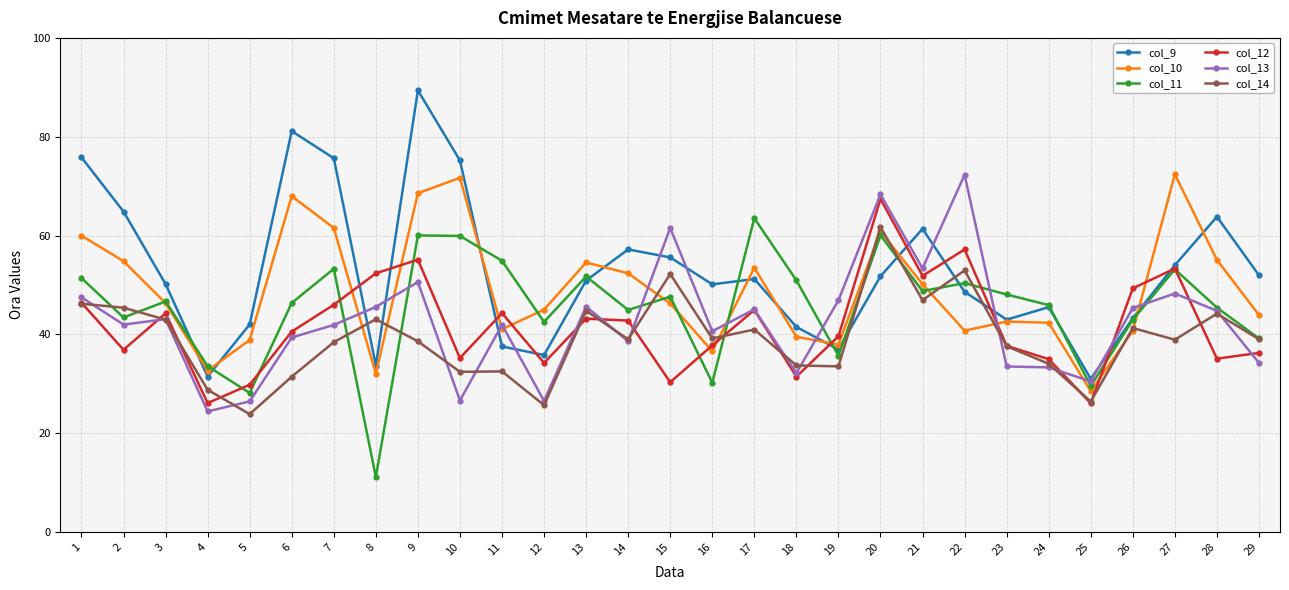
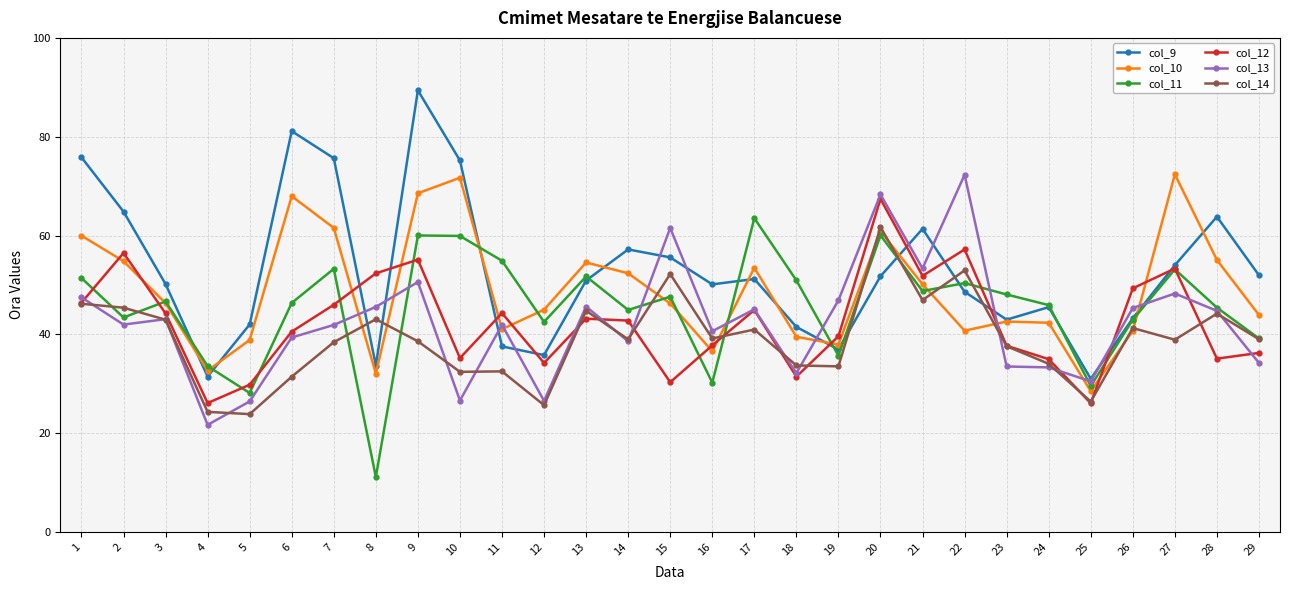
  {
    "col_9": {
      "1": 76,
      "2": 65,
      "3": 50,
      "4": 31,
      "5": 42,
      "6": 81,
      "7": 76,
      "8": 34,
      "9": 89,
      "10": 75,
      "11": 38,
      "12": 36,
      "13": 51,
      "14": 57,
      "15": 56,
      "16": 50,
      "17": 51,
      "18": 42,
      "19": 37,
      "20": 52,
      "21": 61,
      "22": 49,
      "25": 31,
      "27": 54,
      "28": 64,
      "29": 52
    },
    "col_10": {
      "1": 60,
      "2": 55,
      "4": 33,
      "5": 39,
      "6": 68,
      "7": 62,
      "8": 32,
      "9": 69,
      "10": 72,
      "11": 41,
      "12": 45,
      "13": 55,
      "14": 52,
      "15": 46,
      "16": 37,
      "17": 53,
      "18": 40,
      "19": 38,
      "20": 61,
      "21": 50,
      "22": 41,
      "24": 42,
      "25": 29,
      "26": 41,
      "27": 72,
      "28": 55,
      "29": 44
    },
    "col_11": {
      "1": 51,
      "2": 43,
      "4": 34,
      "5": 28,
      "6": 46,
      "7": 53,
      "8": 11,
      "9": 60,
      "10": 60,
      "11": 55,
      "12": 43,
      "13": 52,
      "14": 45,
      "15": 48,
      "16": 30,
      "17": 64,
      "18": 51,
      "19": 36,
      "20": 60,
      "21": 49,
      "22": 50,
      "23": 48,
      "25": 30,
      "28": 45
    },
    "col_12": {
-     "2": 37,
+     "2": 56,
      "3": 44,
      "4": 26,
      "5": 30,
      "6": 41,
      "7": 46,
      "8": 52,
      "9": 55,
      "10": 35,
      "11": 44,
      "12": 34,
      "13": 43,
      "14": 43,
      "15": 30,
      "16": 38,
      "18": 31,
      "19": 40,
      "20": 67,
      "21": 52,
      "22": 57,
      "24": 35,
      "26": 49,
      "28": 35,
      "29": 36
    },
    "col_13": {
      "1": 47,
      "2": 42,
-     "4": 24,
+     "4": 22,
      "5": 26,
      "6": 39,
      "7": 42,
      "8": 46,
      "9": 51,
      "10": 27,
      "11": 42,
      "12": 27,
      "13": 46,
      "15": 62,
      "16": 41,
      "18": 32,
      "19": 47,
      "20": 68,
      "21": 53,
      "22": 72,
      "23": 34,
      "24": 33,
      "25": 30,
      "26": 45,
      "27": 48,
      "28": 45,
      "29": 34
    },
    "col_14": {
      "2": 45,
-     "4": 29,
+     "4": 24,
      "5": 24,
      "6": 31,
      "7": 38,
      "8": 43,
      "9": 39,
      "10": 32,
      "11": 33,
      "12": 26,
      "13": 45,
      "15": 52,
      "16": 39,
      "17": 41,
      "18": 34,
      "19": 34,
      "20": 62,
      "21": 47,
      "22": 53,
      "24": 34,
      "26": 41,
      "27": 39,
      "28": 44
    }
  }
